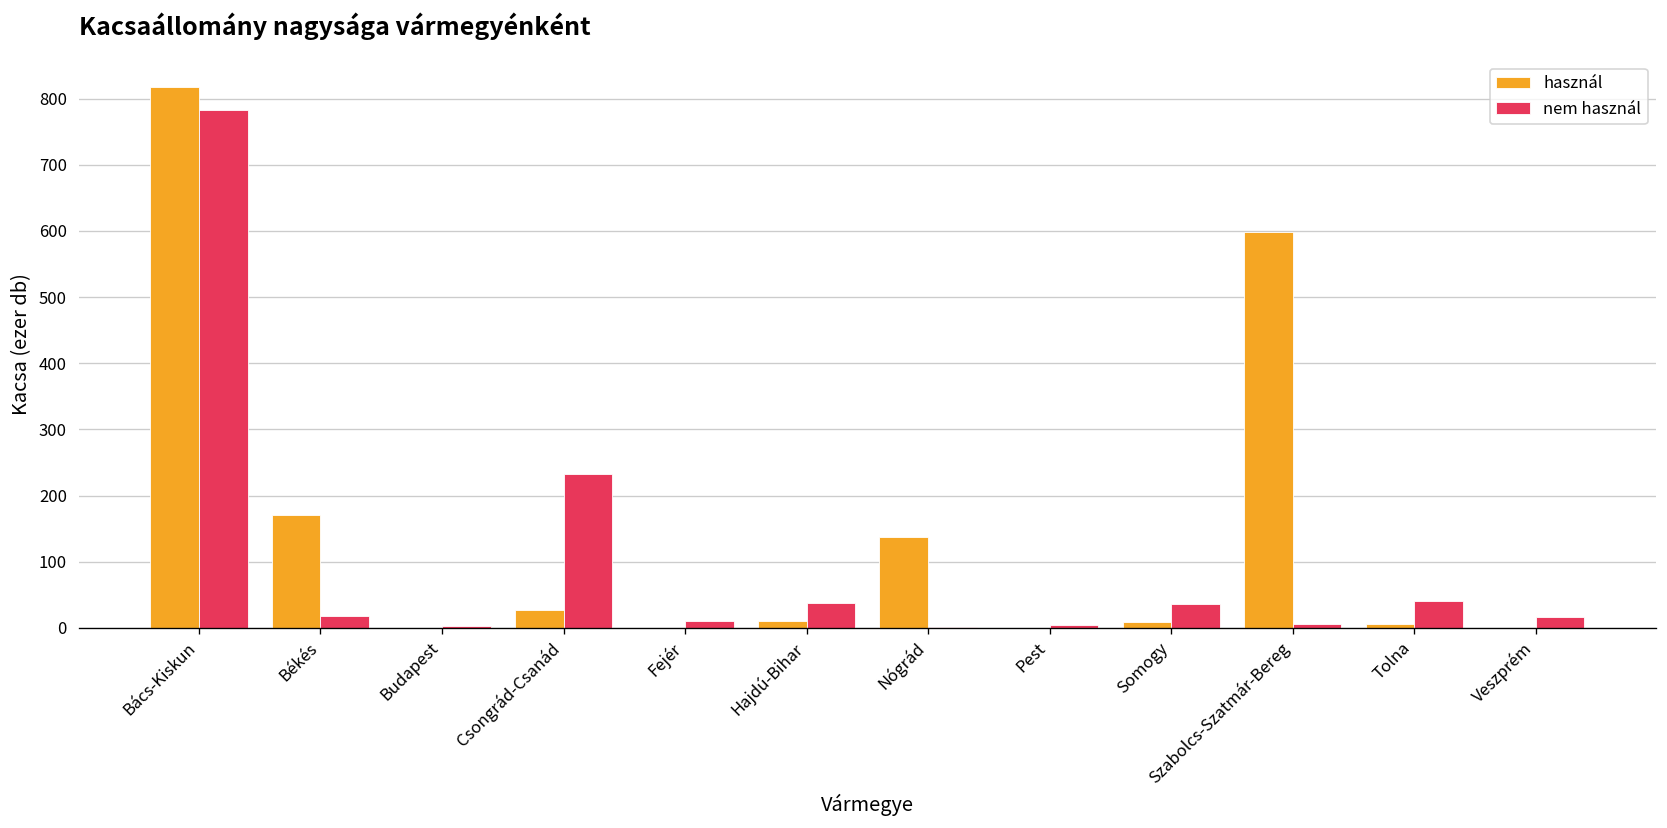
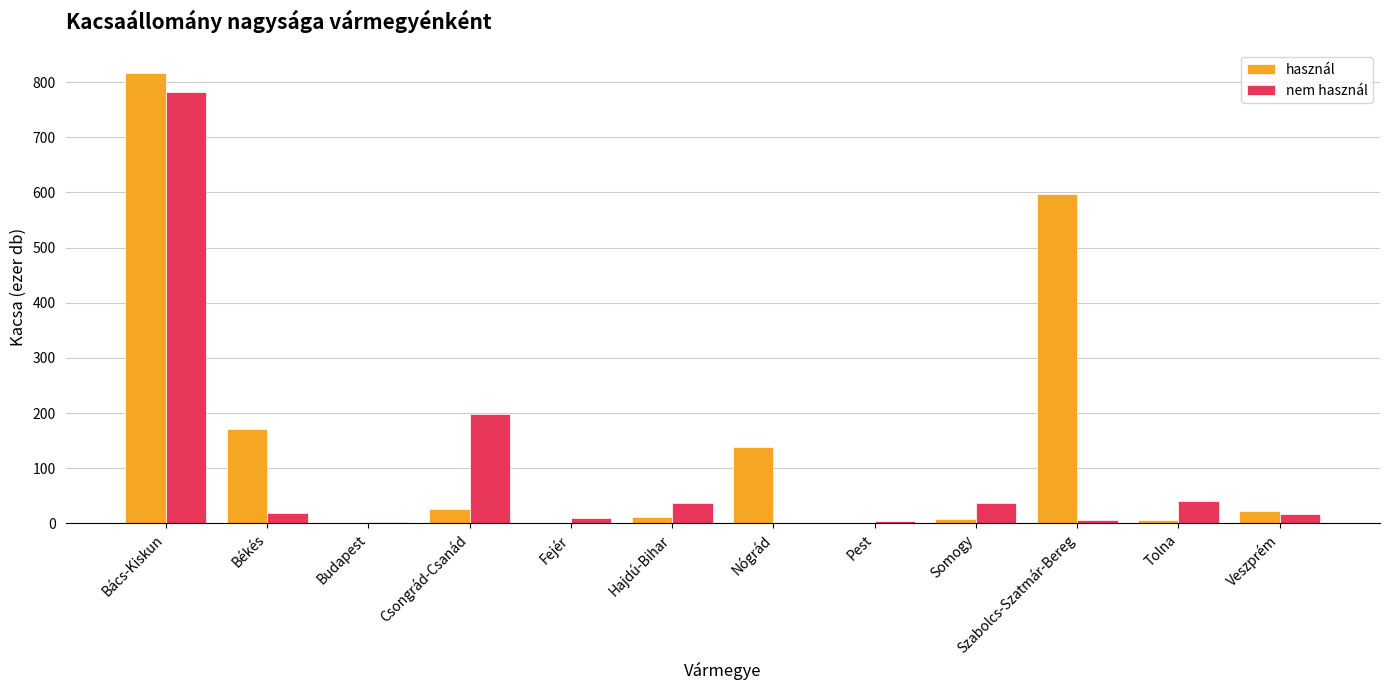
  {
    "használ": {
      "Bács-Kiskun": 820,
      "Békés": 170,
      "Csongrád-Csanád": 30,
      "Hajdú-Bihar": 10,
      "Nógrád": 140,
      "Somogy": 10,
      "Szabolcs-Szatmár-Bereg": 600,
      "Tolna": 10,
-     "Veszprém": 0
+     "Veszprém": 20
    },
    "nem használ": {
      "Bács-Kiskun": 780,
      "Békés": 20,
-     "Csongrád-Csanád": 230,
+     "Csongrád-Csanád": 200,
      "Fejér": 10,
      "Hajdú-Bihar": 40,
      "Somogy": 40,
      "Szabolcs-Szatmár-Bereg": 10,
      "Tolna": 40,
      "Veszprém": 20
    }
  }
